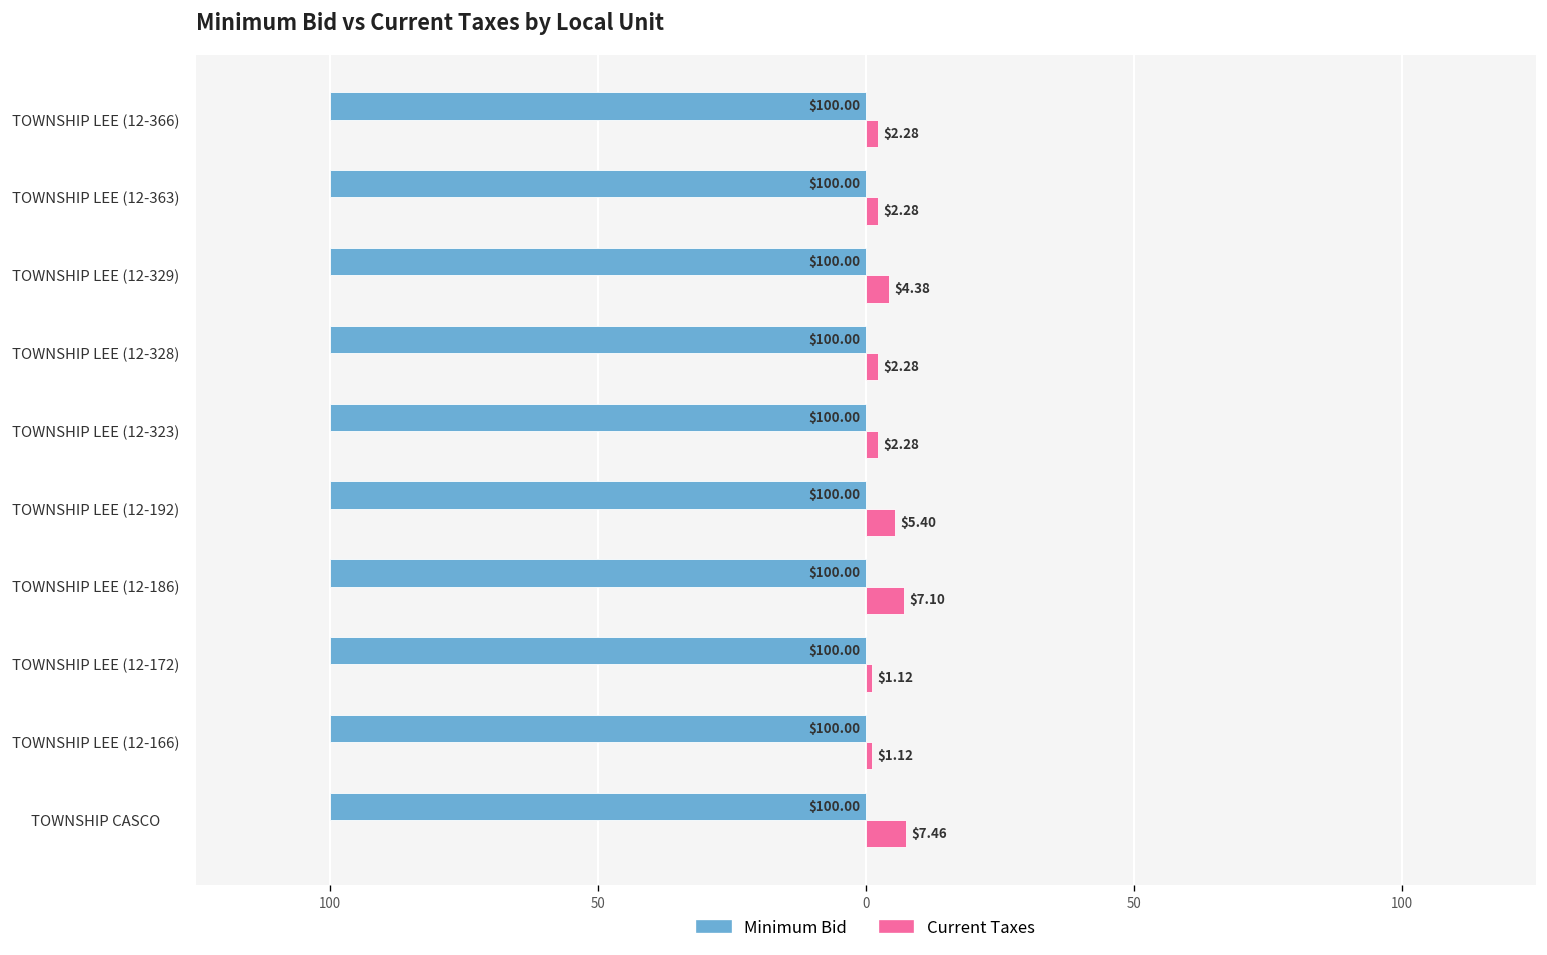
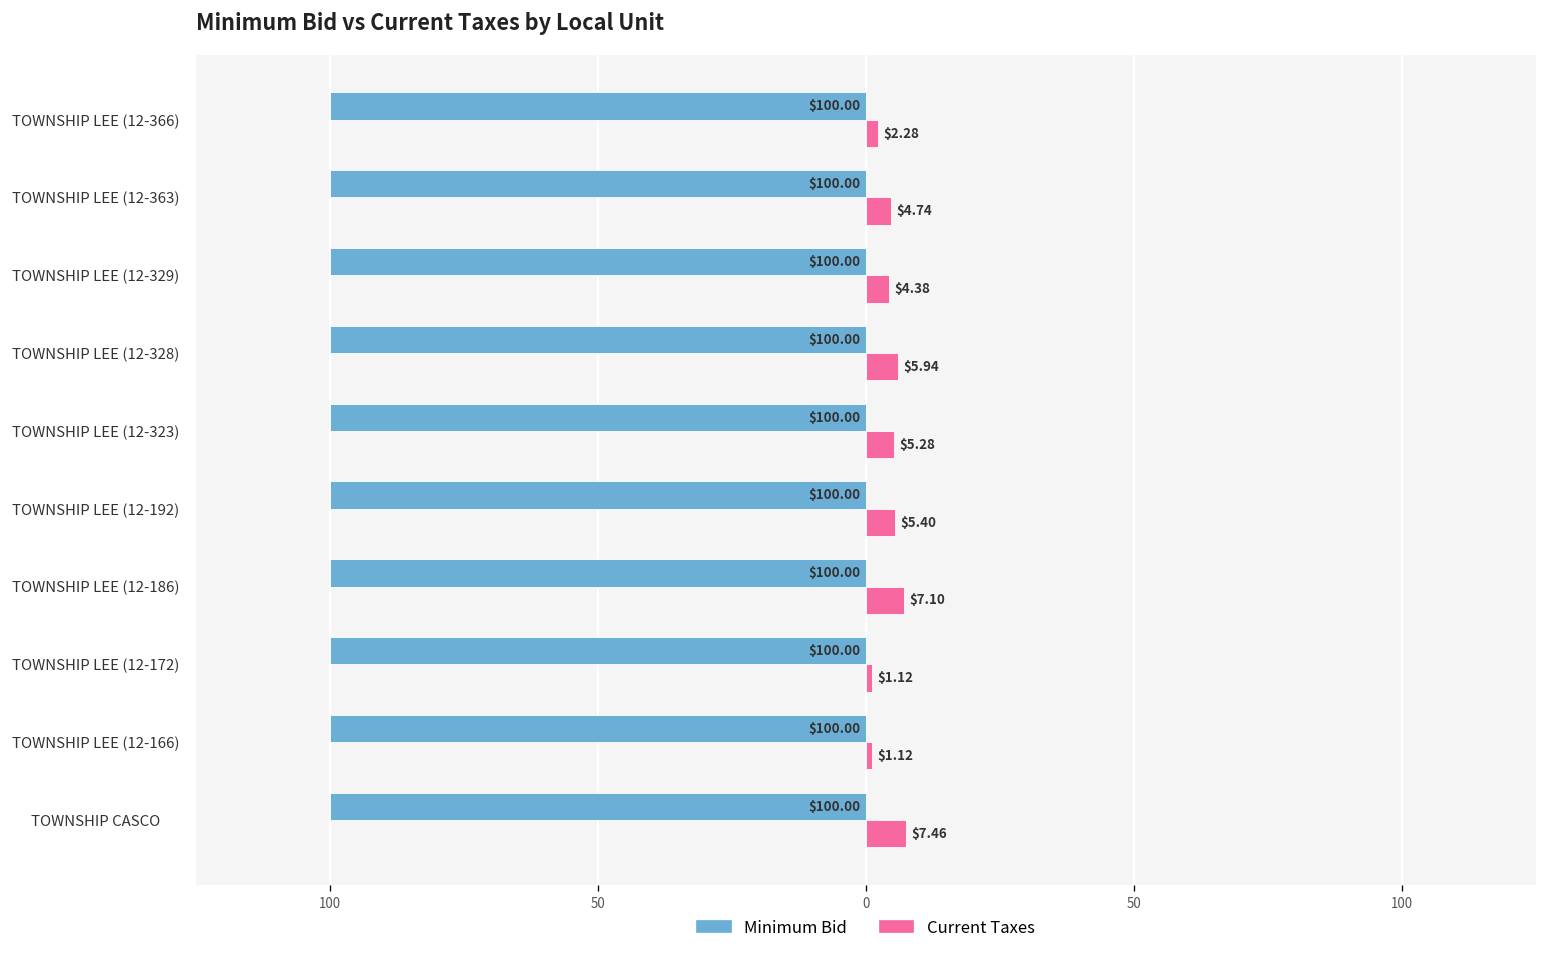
  {
    "Current Taxes": {
      "TOWNSHIP LEE (12-366)": "$2.28",
-     "TOWNSHIP LEE (12-363)": "$2.28",
+     "TOWNSHIP LEE (12-363)": "$4.74",
      "TOWNSHIP LEE (12-329)": "$4.38",
-     "TOWNSHIP LEE (12-328)": "$2.28",
-     "TOWNSHIP LEE (12-323)": "$2.28",
+     "TOWNSHIP LEE (12-328)": "$5.94",
+     "TOWNSHIP LEE (12-323)": "$5.28",
      "TOWNSHIP LEE (12-192)": "$5.40",
      "TOWNSHIP LEE (12-186)": "$7.10",
      "TOWNSHIP LEE (12-172)": "$1.12",
      "TOWNSHIP LEE (12-166)": "$1.12",
      "TOWNSHIP CASCO": "$7.46"
    }
  }
